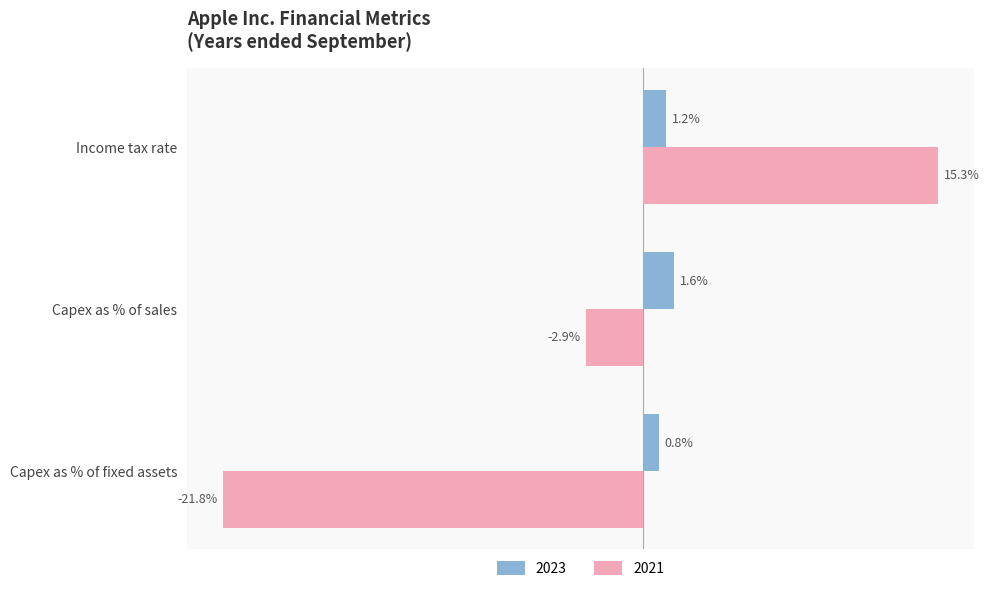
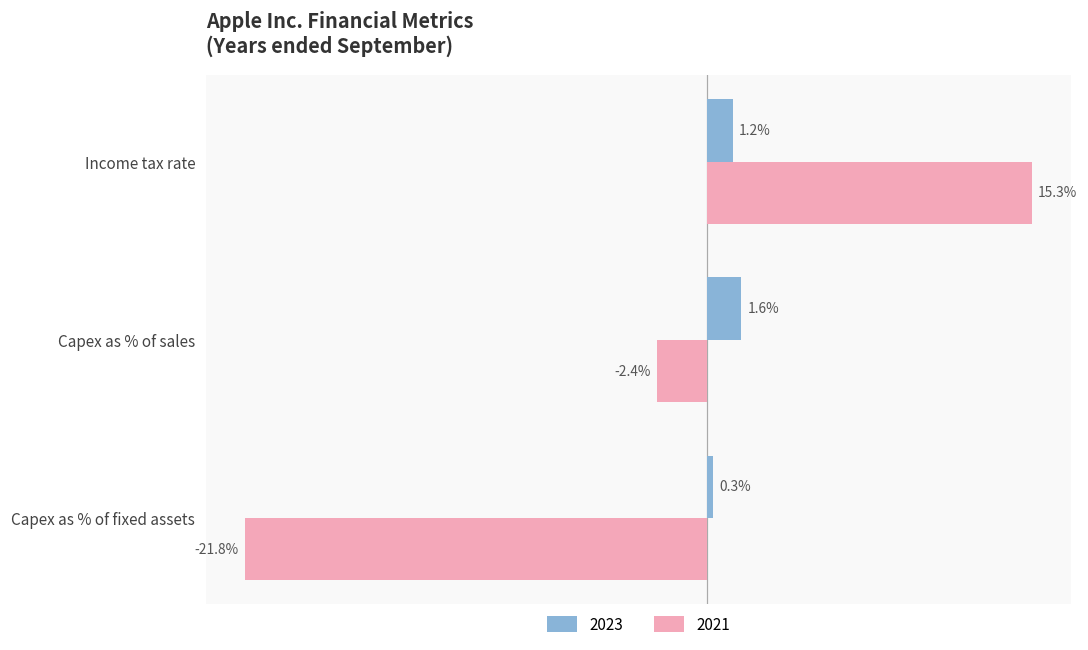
  {
    "2023": {
      "Income tax rate": "1.2%",
      "Capex as % of sales": "1.6%",
-     "Capex as % of fixed assets": "0.8%"
+     "Capex as % of fixed assets": "0.3%"
    },
    "2021": {
      "Income tax rate": "15.3%",
-     "Capex as % of sales": "-2.9%",
+     "Capex as % of sales": "-2.4%",
      "Capex as % of fixed assets": "-21.8%"
    }
  }
